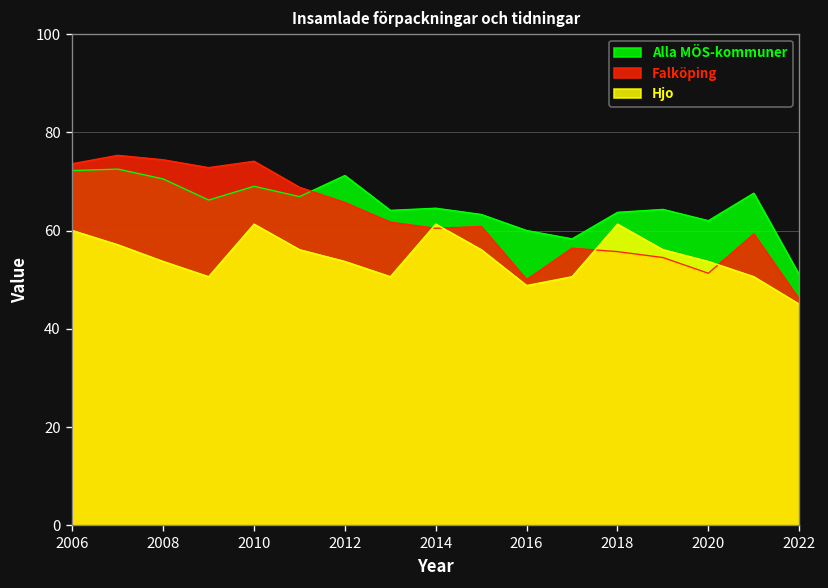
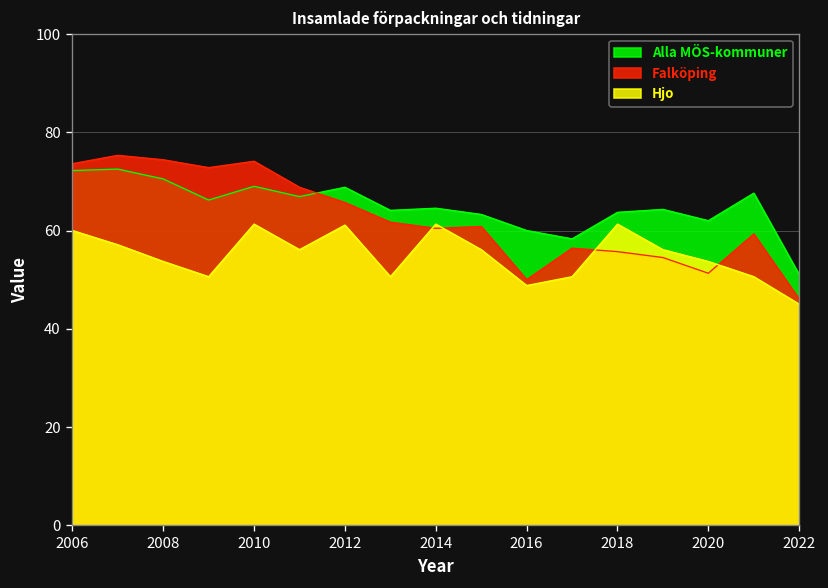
  {
    "Alla MÖS-kommuner": {
      "2006": 72,
      "2008": 71,
      "2010": 69,
-     "2012": 71,
+     "2012": 69,
      "2014": 65,
      "2016": 60,
      "2018": 64,
      "2020": 62,
      "2022": 51
    },
    "Falköping": {
      "2006": 74,
      "2008": 74,
      "2010": 74,
      "2012": 66,
      "2014": 60,
      "2016": 50,
      "2018": 56,
      "2020": 51,
      "2022": 46
    },
    "Hjo": {
      "2006": 60,
      "2008": 54,
      "2010": 61,
-     "2012": 54,
+     "2012": 61,
      "2014": 61,
      "2016": 49,
      "2018": 61,
      "2020": 54,
      "2022": 45
    }
  }
